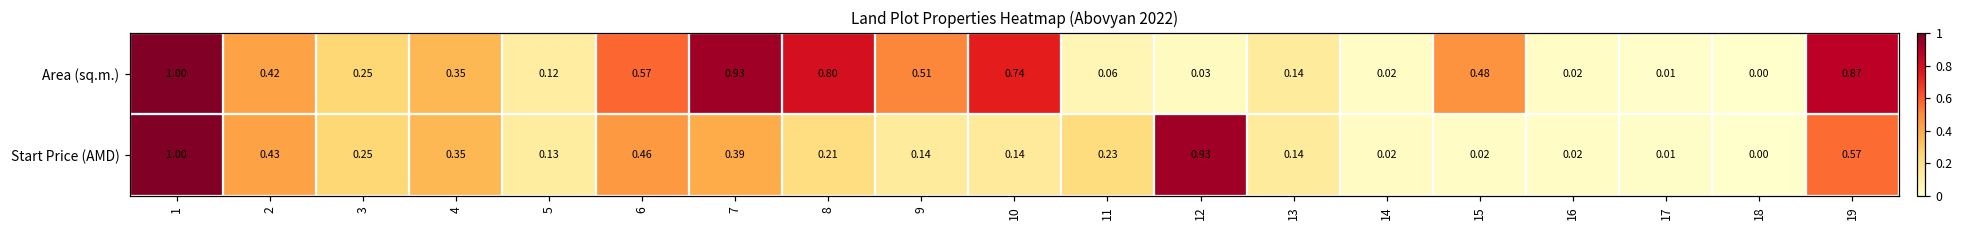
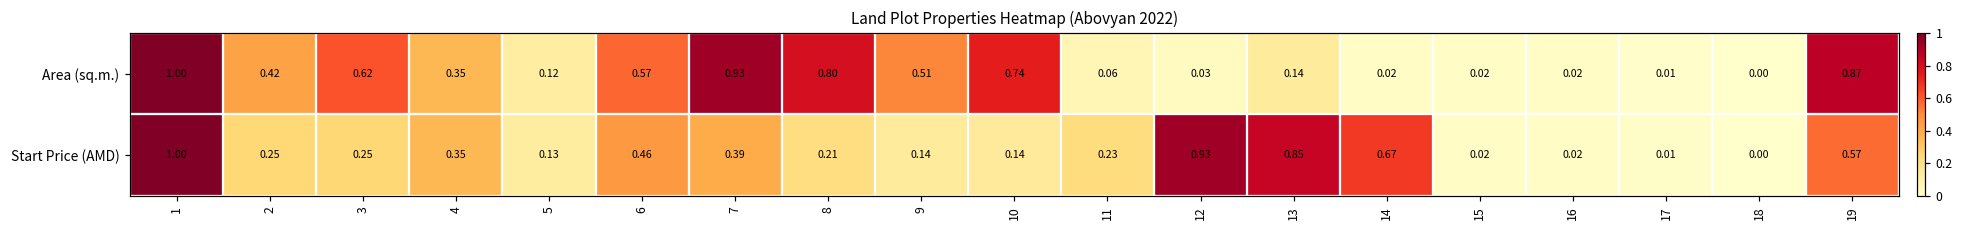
  {
    "Area (sq.m.)": {
      "1": 1.00,
      "2": 0.42,
-     "3": 0.25,
+     "3": 0.62,
      "4": 0.35,
      "5": 0.12,
      "6": 0.57,
      "7": 0.93,
      "8": 0.80,
      "9": 0.51,
      "10": 0.74,
      "11": 0.06,
      "12": 0.03,
      "13": 0.14,
      "14": 0.02,
-     "15": 0.48,
+     "15": 0.02,
      "16": 0.02,
      "17": 0.01,
      "18": 0.00,
      "19": 0.87
    },
    "Start Price (AMD)": {
      "1": 1.00,
-     "2": 0.43,
+     "2": 0.25,
      "3": 0.25,
      "4": 0.35,
      "5": 0.13,
      "6": 0.46,
      "7": 0.39,
      "8": 0.21,
      "9": 0.14,
      "10": 0.14,
      "11": 0.23,
      "12": 0.93,
-     "13": 0.14,
-     "14": 0.02,
+     "13": 0.85,
+     "14": 0.67,
      "15": 0.02,
      "16": 0.02,
      "17": 0.01,
      "18": 0.00,
      "19": 0.57
    }
  }
